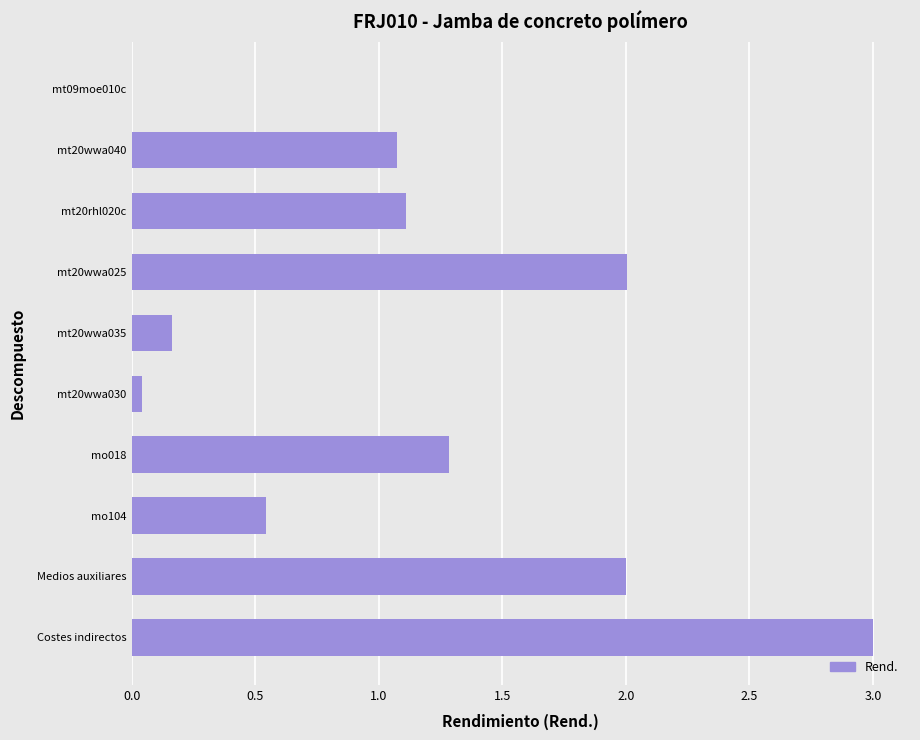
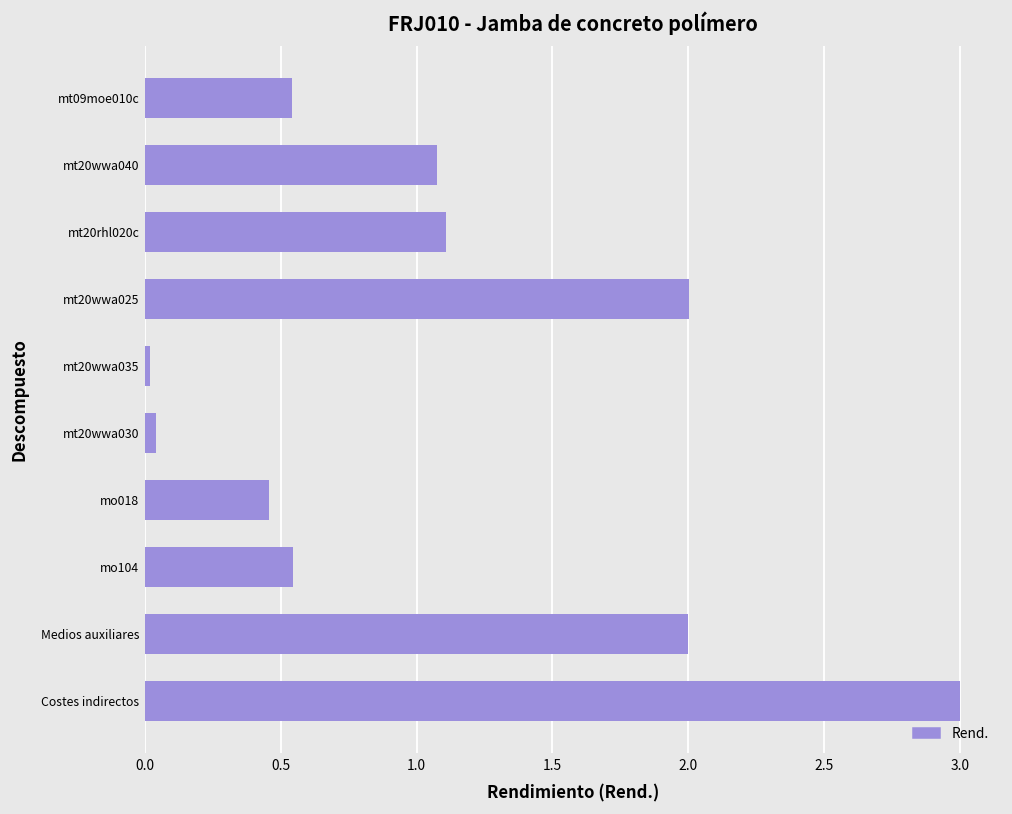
  {
-   "mt09moe010c": 0.00,
+   "mt09moe010c": 0.54,
    "mt20wwa040": 1.08,
    "mt20rhl020c": 1.11,
    "mt20wwa025": 2.00,
-   "mt20wwa035": 0.16,
+   "mt20wwa035": 0.02,
    "mt20wwa030": 0.04,
-   "mo018": 1.28,
+   "mo018": 0.46,
    "mo104": 0.54,
    "Medios auxiliares": 2.00,
    "Costes indirectos": 3.00
  }
